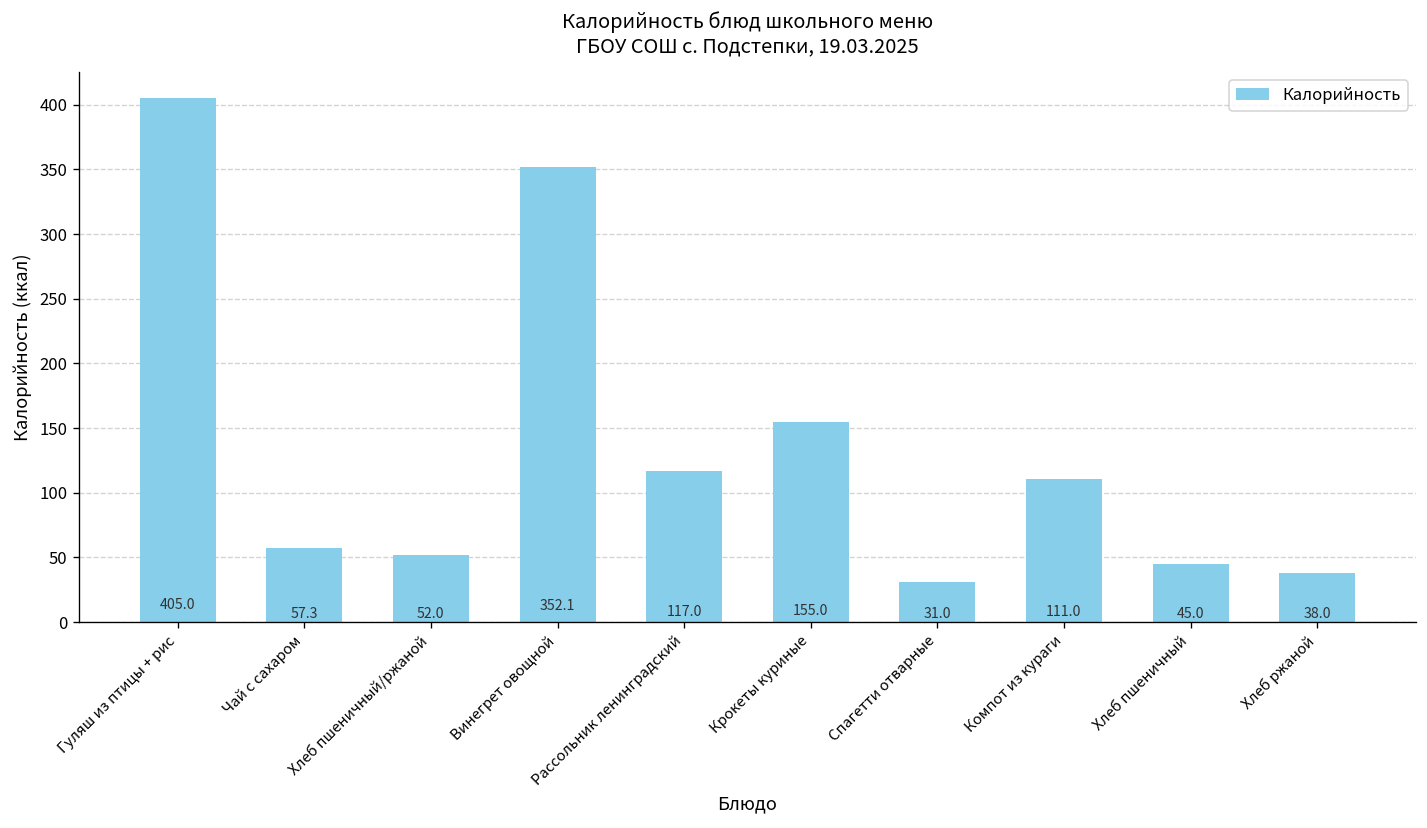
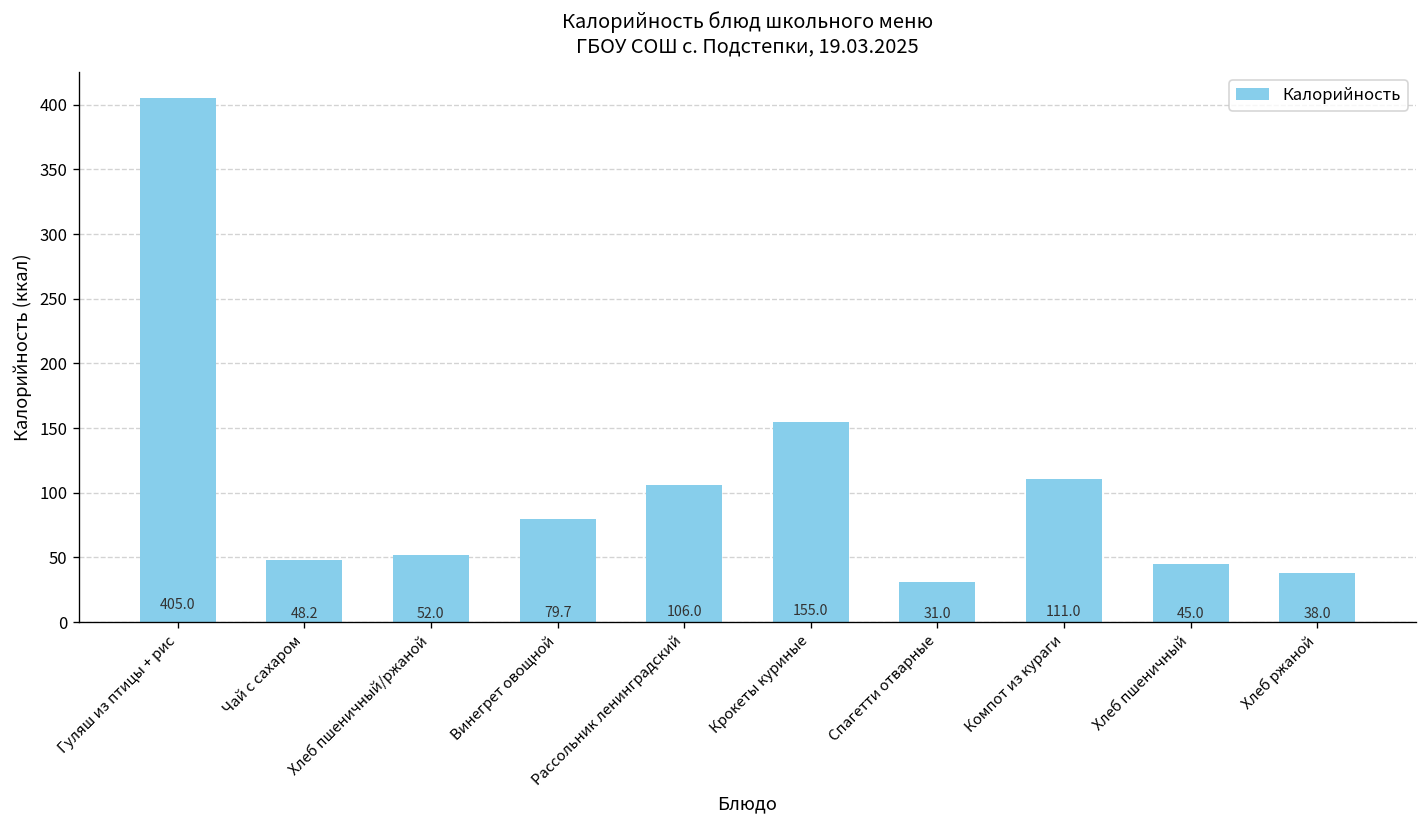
  {
    "Гуляш из птицы + рис": 405.0,
-   "Чай с сахаром": 57.3,
+   "Чай с сахаром": 48.2,
    "Хлеб пшеничный/ржаной": 52.0,
-   "Винегрет овощной": 352.1,
-   "Рассольник ленинградский": 117.0,
+   "Винегрет овощной": 79.7,
+   "Рассольник ленинградский": 106.0,
    "Крокеты куриные": 155.0,
    "Спагетти отварные": 31.0,
    "Компот из кураги": 111.0,
    "Хлеб пшеничный": 45.0,
    "Хлеб ржаной": 38.0
  }
